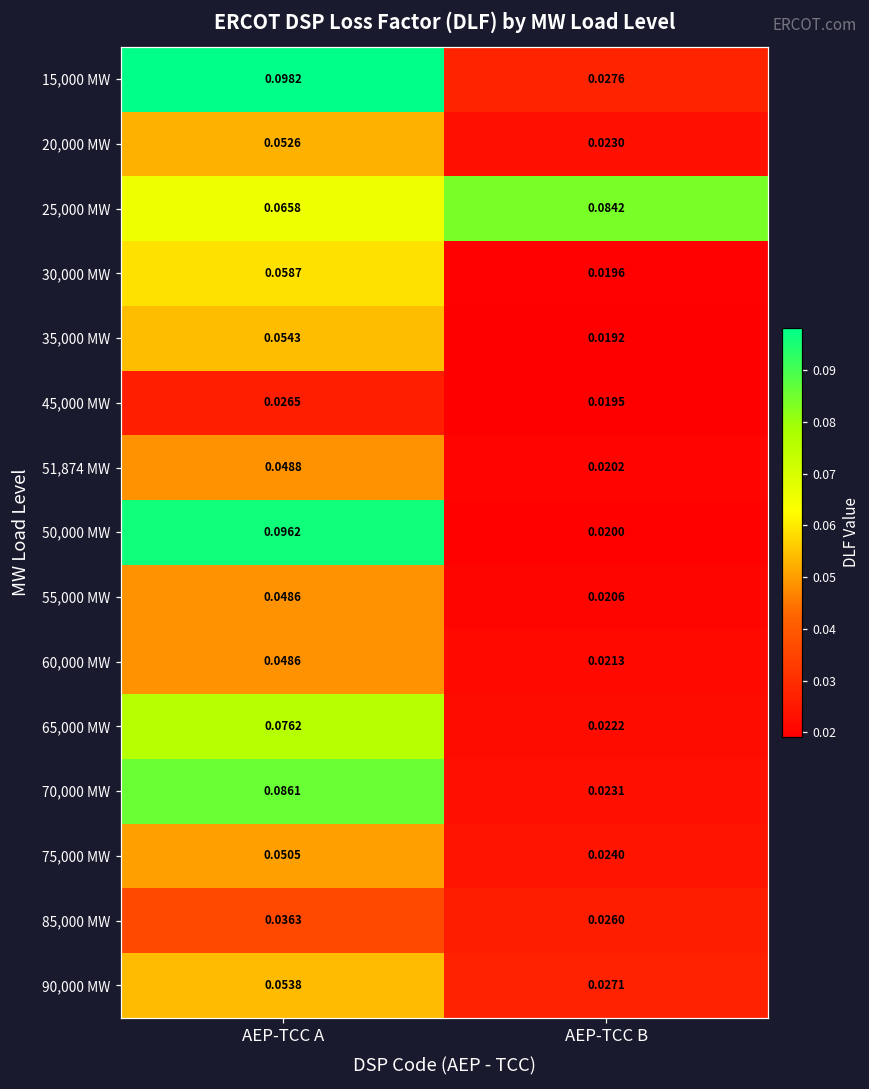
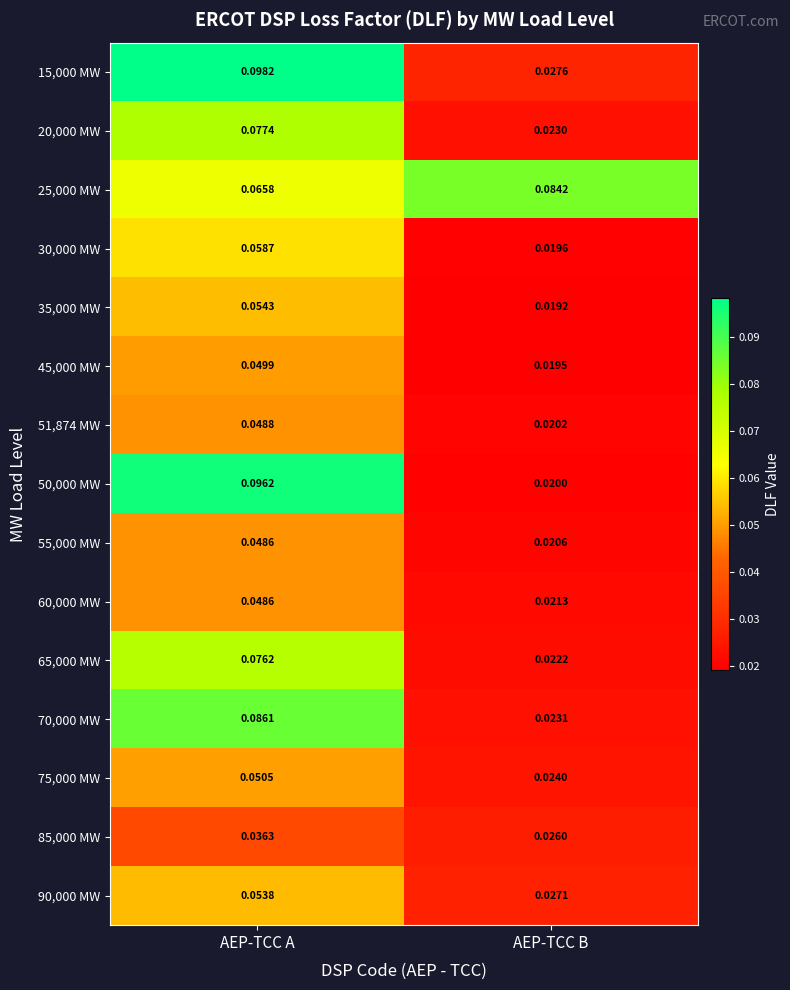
  {
    "15,000 MW": {
      "AEP-TCC A": 0.0982,
      "AEP-TCC B": 0.0276
    },
    "20,000 MW": {
-     "AEP-TCC A": 0.0526,
+     "AEP-TCC A": 0.0774,
      "AEP-TCC B": 0.0230
    },
    "25,000 MW": {
      "AEP-TCC A": 0.0658,
      "AEP-TCC B": 0.0842
    },
    "30,000 MW": {
      "AEP-TCC A": 0.0587,
      "AEP-TCC B": 0.0196
    },
    "35,000 MW": {
      "AEP-TCC A": 0.0543,
      "AEP-TCC B": 0.0192
    },
    "45,000 MW": {
-     "AEP-TCC A": 0.0265,
+     "AEP-TCC A": 0.0499,
      "AEP-TCC B": 0.0195
    },
    "51,874 MW": {
      "AEP-TCC A": 0.0488,
      "AEP-TCC B": 0.0202
    },
    "50,000 MW": {
      "AEP-TCC A": 0.0962,
      "AEP-TCC B": 0.0200
    },
    "55,000 MW": {
      "AEP-TCC A": 0.0486,
      "AEP-TCC B": 0.0206
    },
    "60,000 MW": {
      "AEP-TCC A": 0.0486,
      "AEP-TCC B": 0.0213
    },
    "65,000 MW": {
      "AEP-TCC A": 0.0762,
      "AEP-TCC B": 0.0222
    },
    "70,000 MW": {
      "AEP-TCC A": 0.0861,
      "AEP-TCC B": 0.0231
    },
    "75,000 MW": {
      "AEP-TCC A": 0.0505,
      "AEP-TCC B": 0.0240
    },
    "85,000 MW": {
      "AEP-TCC A": 0.0363,
      "AEP-TCC B": 0.0260
    },
    "90,000 MW": {
      "AEP-TCC A": 0.0538,
      "AEP-TCC B": 0.0271
    }
  }
